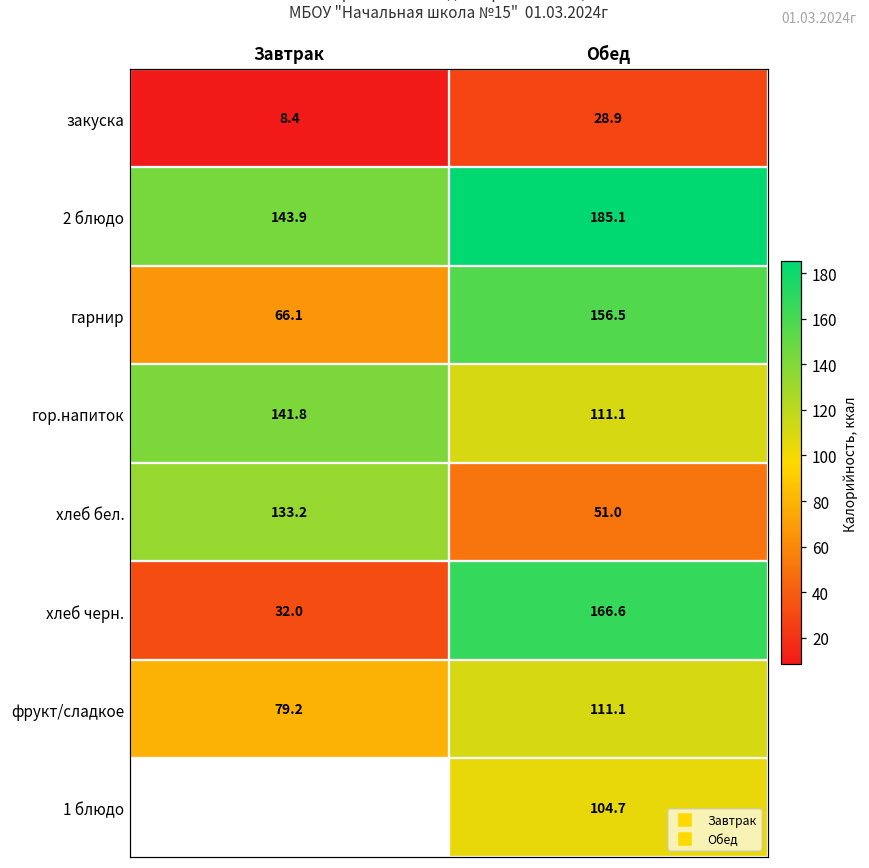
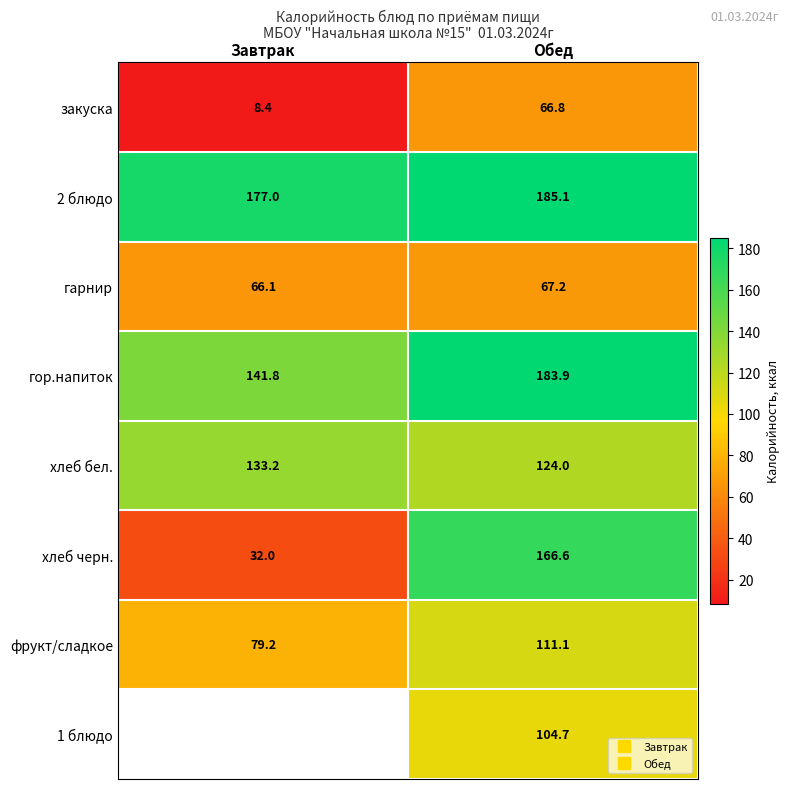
  {
    "закуска": {
      "Завтрак": 8.4,
-     "Обед": 28.9
+     "Обед": 66.8
    },
    "2 блюдо": {
-     "Завтрак": 143.9,
+     "Завтрак": 177.0,
      "Обед": 185.1
    },
    "гарнир": {
      "Завтрак": 66.1,
-     "Обед": 156.5
+     "Обед": 67.2
    },
    "гор.напиток": {
      "Завтрак": 141.8,
-     "Обед": 111.1
+     "Обед": 183.9
    },
    "хлеб бел.": {
      "Завтрак": 133.2,
-     "Обед": 51.0
+     "Обед": 124.0
    },
    "хлеб черн.": {
      "Завтрак": 32.0,
      "Обед": 166.6
    },
    "фрукт/сладкое": {
      "Завтрак": 79.2,
      "Обед": 111.1
    },
    "1 блюдо": {
      "Обед": 104.7
    }
  }
